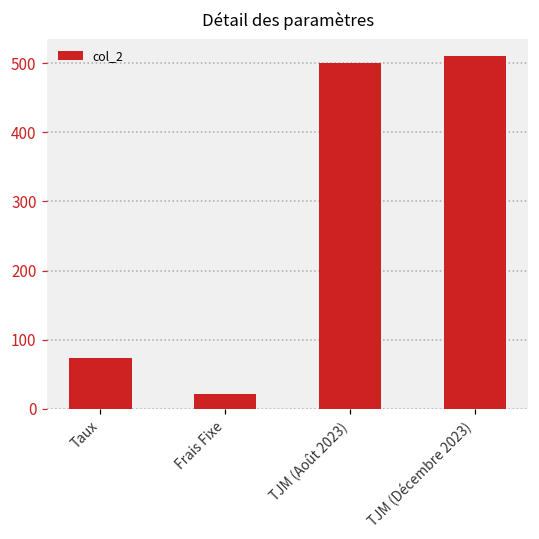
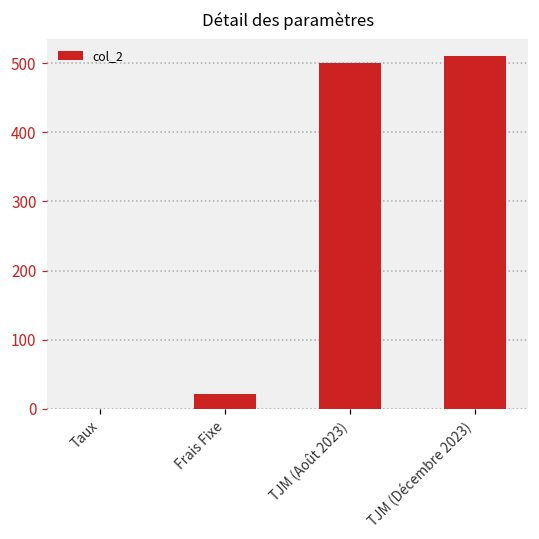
  {
-   "Taux": 70,
+   "Taux": 0,
    "Frais Fixe": 20,
    "TJM (Août 2023)": 500,
    "TJM (Décembre 2023)": 510
  }
